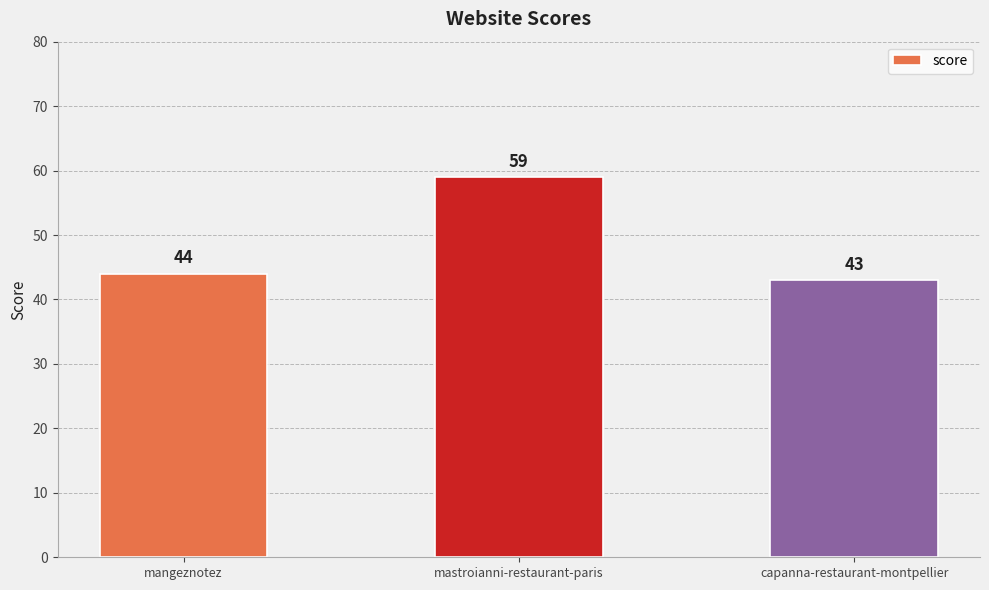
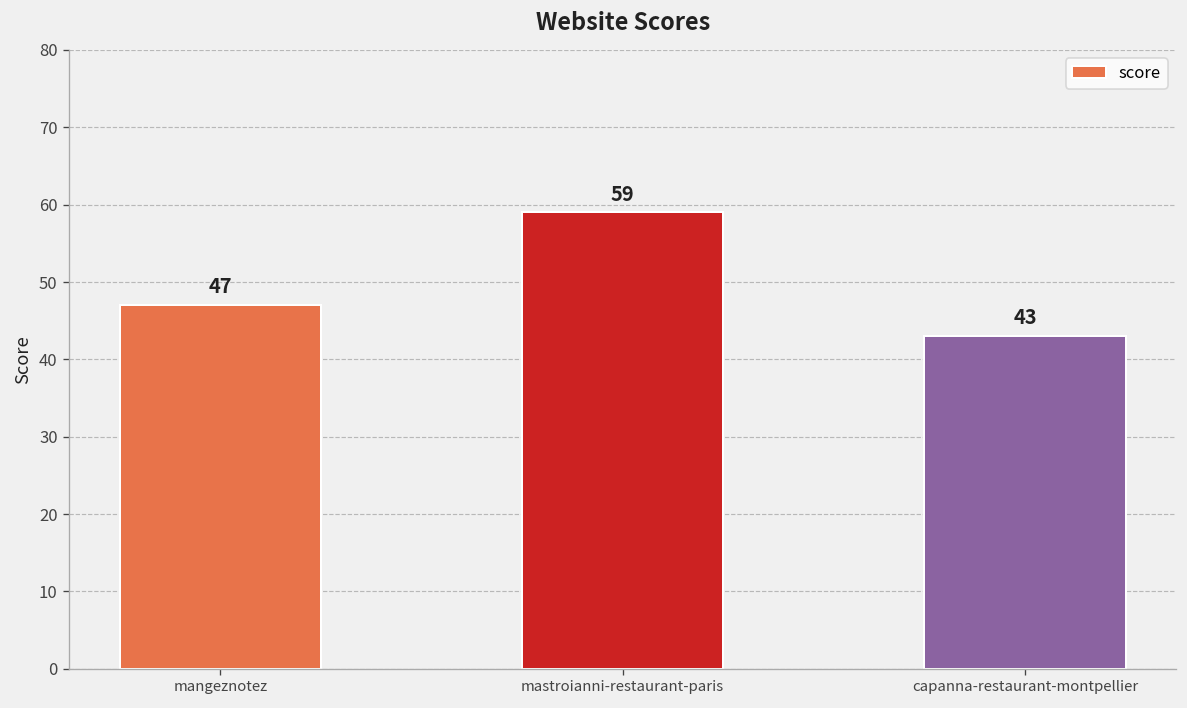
  {
-   "mangeznotez": 44,
+   "mangeznotez": 47,
    "mastroianni-restaurant-paris": 59,
    "capanna-restaurant-montpellier": 43
  }
